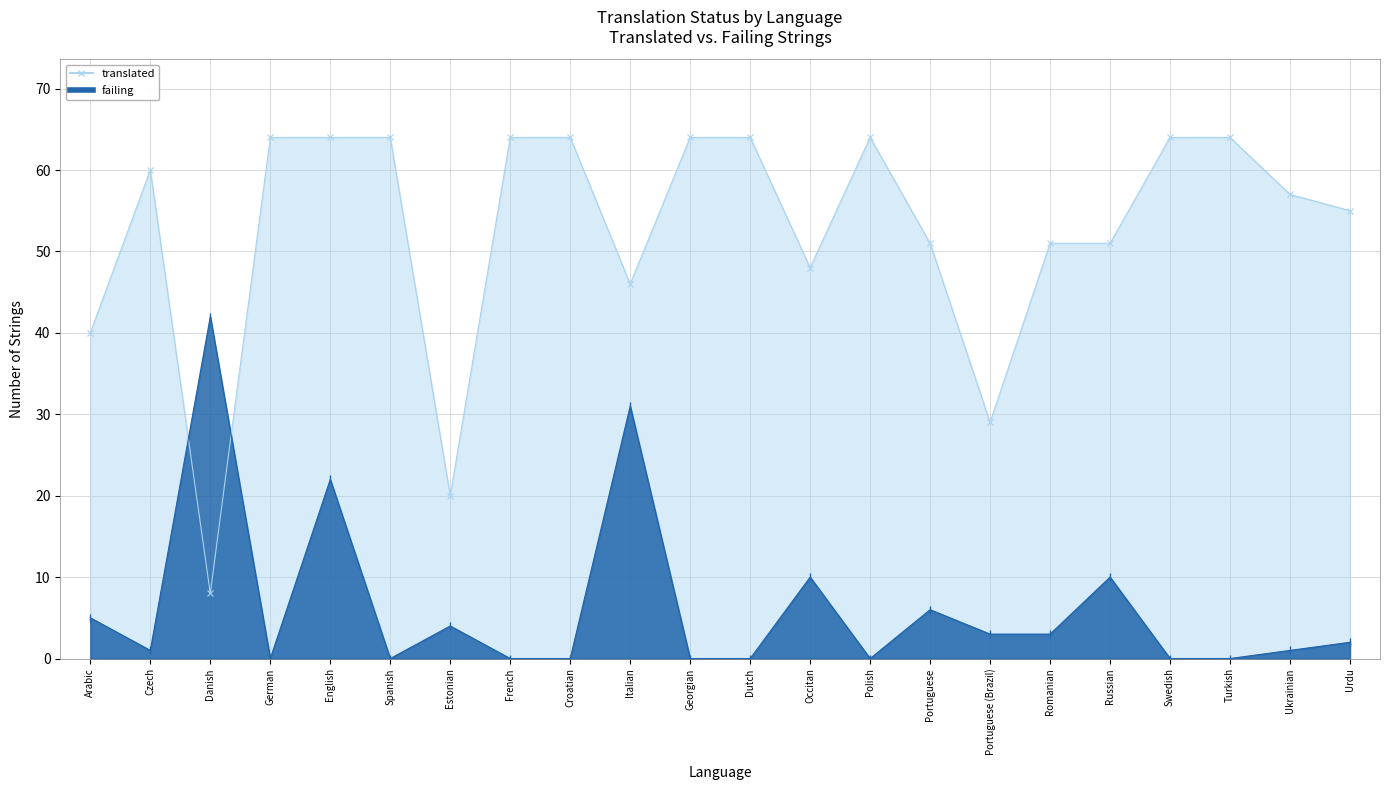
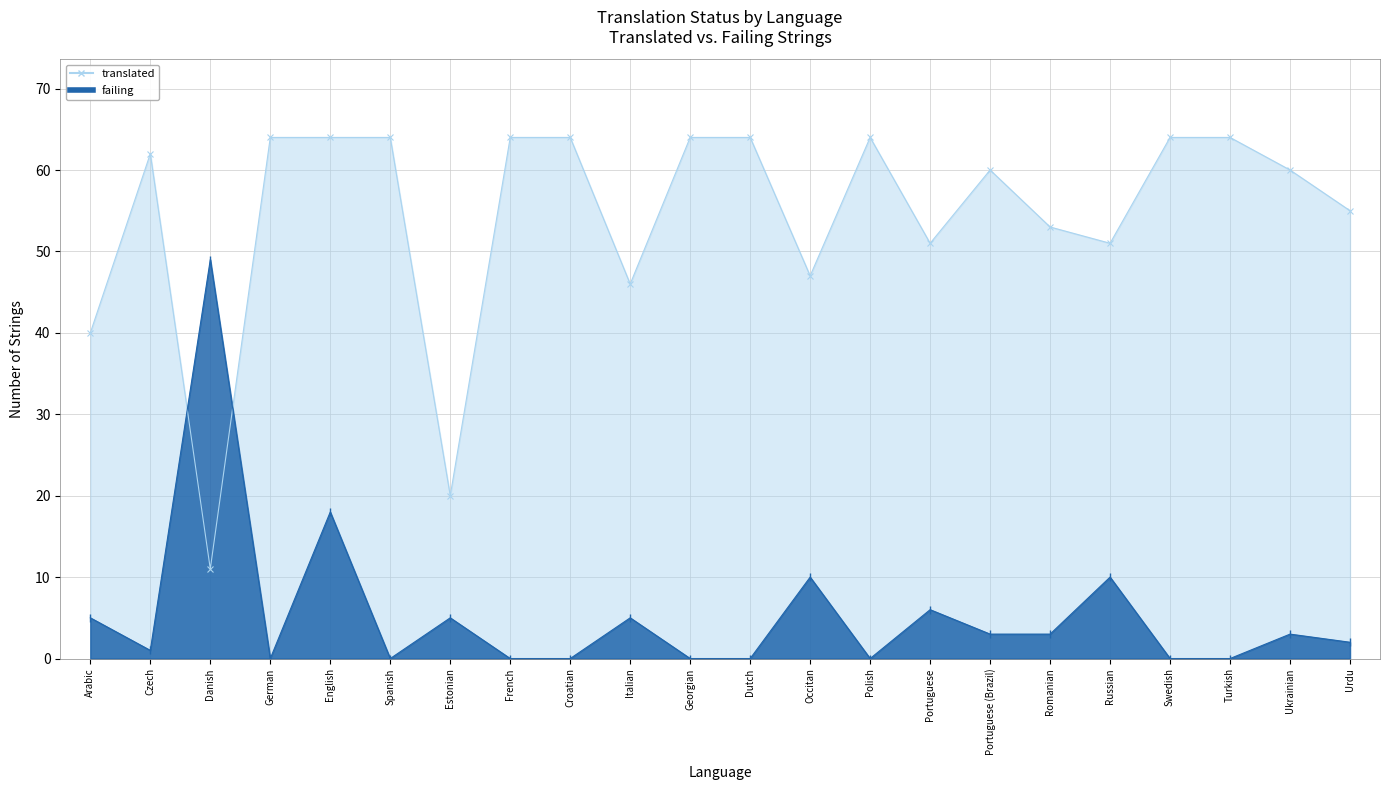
  {
    "translated": {
      "Arabic": 40,
-     "Czech": 60,
-     "Danish": 8,
+     "Czech": 62,
+     "Danish": 11,
      "German": 64,
      "English": 64,
      "Spanish": 64,
      "Estonian": 20,
      "French": 64,
      "Croatian": 64,
      "Italian": 46,
      "Georgian": 64,
      "Dutch": 64,
-     "Occitan": 48,
+     "Occitan": 47,
      "Polish": 64,
      "Portuguese": 51,
-     "Portuguese (Brazil)": 29,
-     "Romanian": 51,
+     "Portuguese (Brazil)": 60,
+     "Romanian": 53,
      "Russian": 51,
      "Swedish": 64,
      "Turkish": 64,
-     "Ukrainian": 57,
+     "Ukrainian": 60,
      "Urdu": 55
    },
    "failing": {
      "Arabic": 5,
      "Czech": 1,
-     "Danish": 42,
+     "Danish": 49,
      "German": 0,
-     "English": 22,
+     "English": 18,
      "Spanish": 0,
-     "Estonian": 4,
+     "Estonian": 5,
      "French": 0,
      "Croatian": 0,
-     "Italian": 31,
+     "Italian": 5,
      "Georgian": 0,
      "Dutch": 0,
      "Occitan": 10,
      "Polish": 0,
      "Portuguese": 6,
      "Portuguese (Brazil)": 3,
      "Romanian": 3,
      "Russian": 10,
      "Swedish": 0,
      "Turkish": 0,
-     "Ukrainian": 1,
+     "Ukrainian": 3,
      "Urdu": 2
    }
  }
